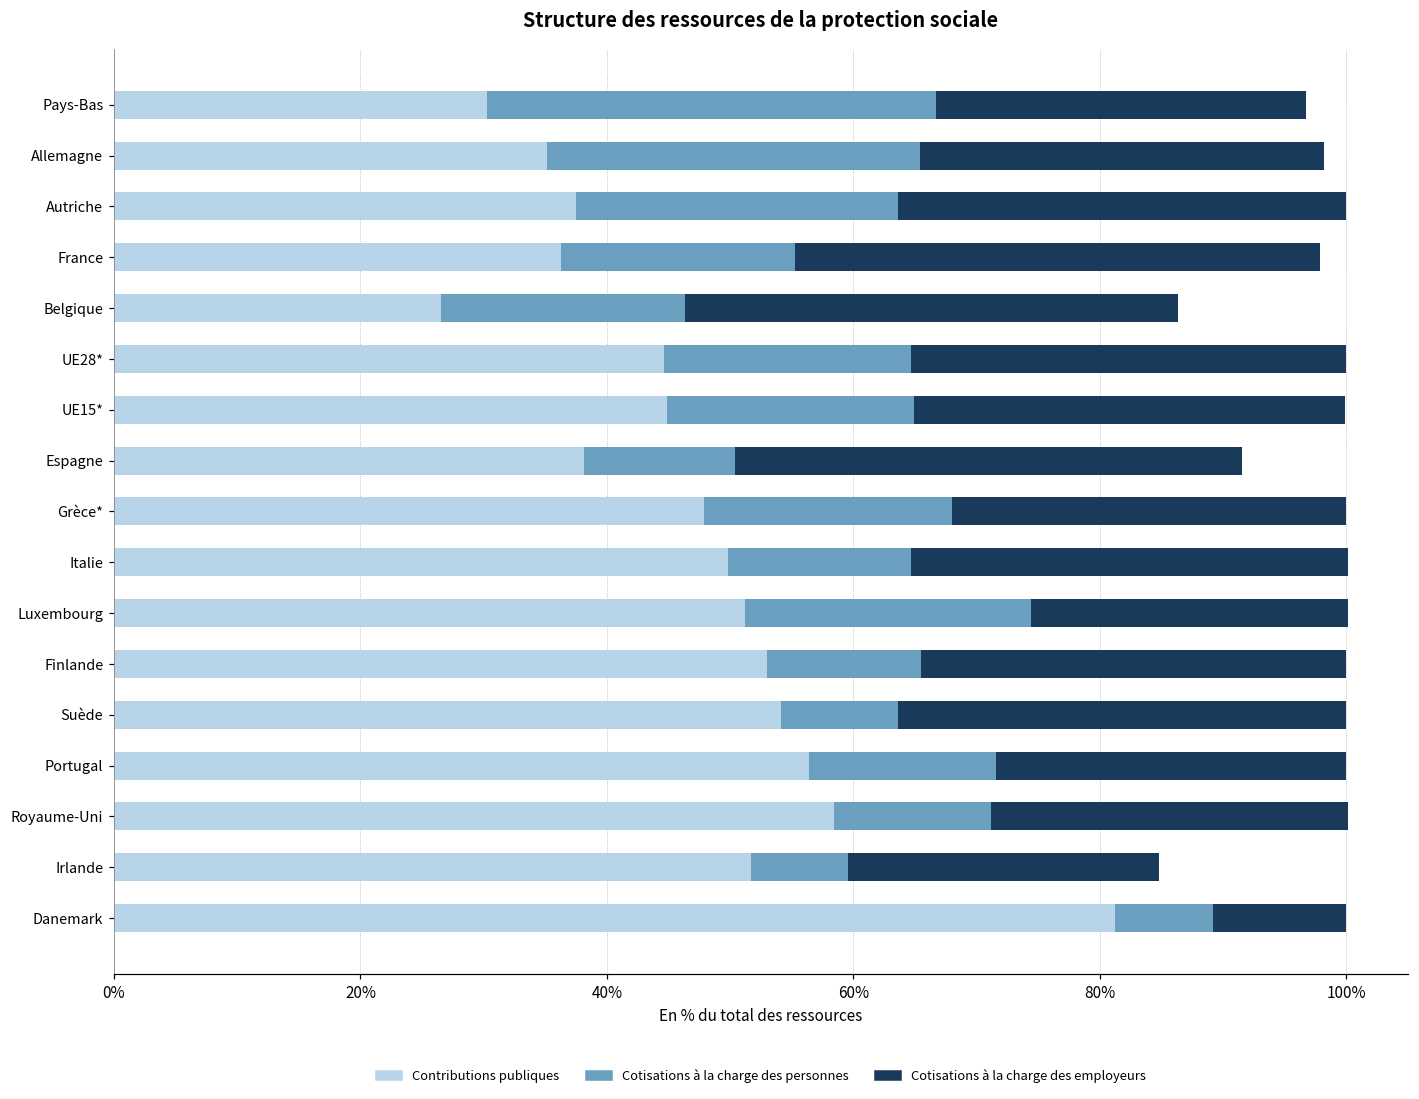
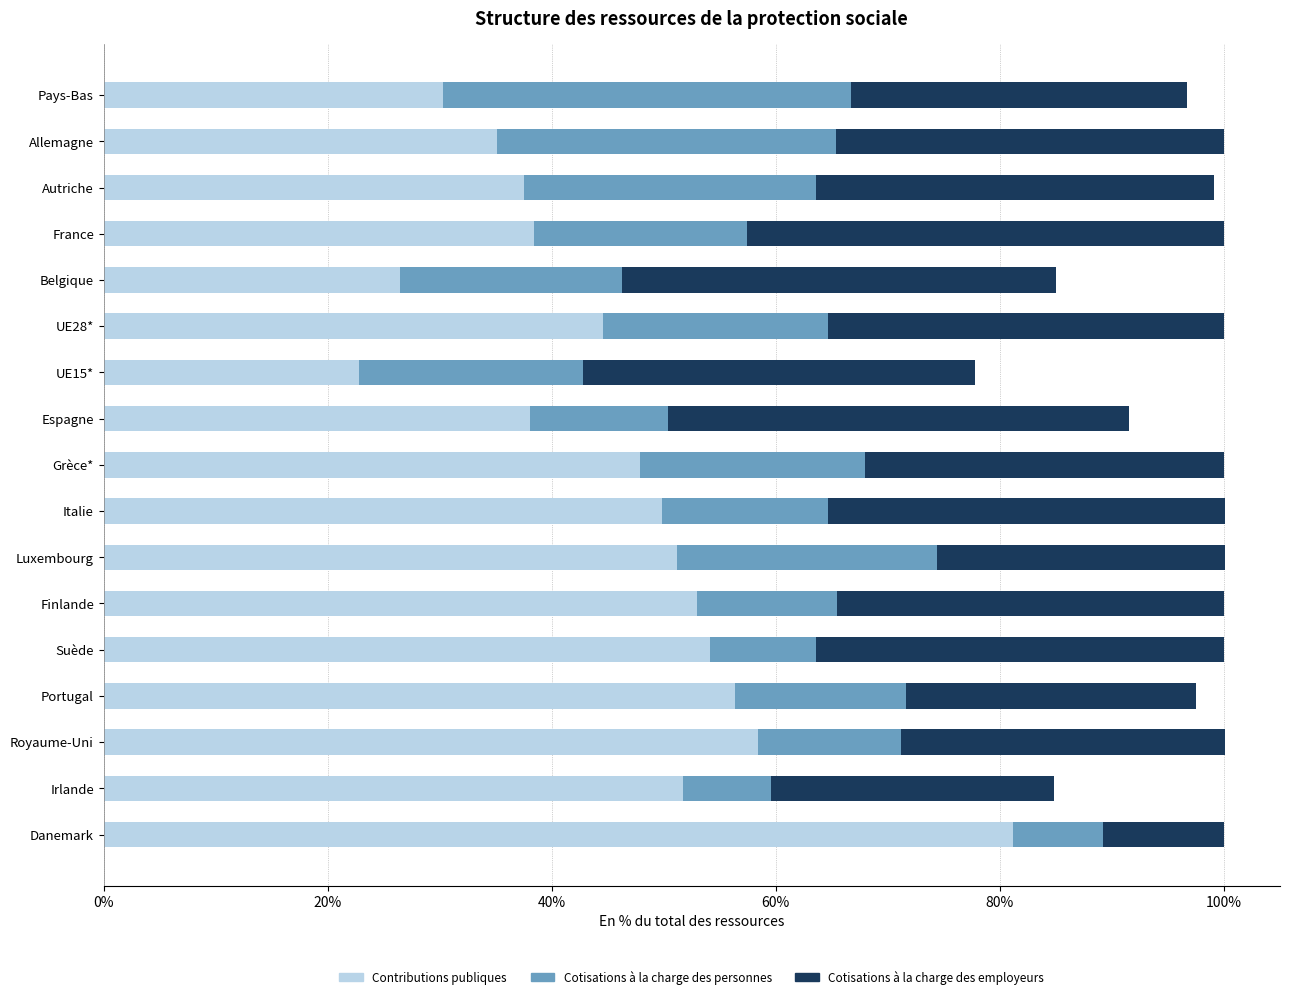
  {
    "Contributions publiques": {
      "Pays-Bas": "30.3%",
      "Allemagne": "35.1%",
      "Autriche": "37.5%",
-     "France": "36.3%",
+     "France": "38.4%",
      "Belgique": "26.5%",
      "UE28*": "44.6%",
-     "UE15*": "44.9%",
+     "UE15*": "22.8%",
      "Espagne": "38.1%",
      "Grèce*": "47.9%",
      "Italie": "49.8%",
      "Luxembourg": "51.2%",
      "Finlande": "53.0%",
      "Suède": "54.1%",
      "Portugal": "56.4%",
      "Royaume-Uni": "58.4%",
      "Irlande": "51.7%",
      "Danemark": "81.2%"
    },
    "Cotisations à la charge des employeurs": {
      "Pays-Bas": "30.0%",
-     "Allemagne": "32.8%",
-     "Autriche": "36.4%",
+     "Allemagne": "34.6%",
+     "Autriche": "35.5%",
      "France": "42.6%",
-     "Belgique": "40.0%",
+     "Belgique": "38.7%",
      "UE28*": "35.3%",
      "UE15*": "35.0%",
      "Espagne": "41.1%",
      "Grèce*": "32.0%",
      "Italie": "35.4%",
      "Luxembourg": "25.7%",
      "Finlande": "34.5%",
      "Suède": "36.4%",
-     "Portugal": "28.4%",
+     "Portugal": "25.9%",
      "Royaume-Uni": "28.9%",
      "Irlande": "25.2%",
      "Danemark": "10.8%"
    }
  }
